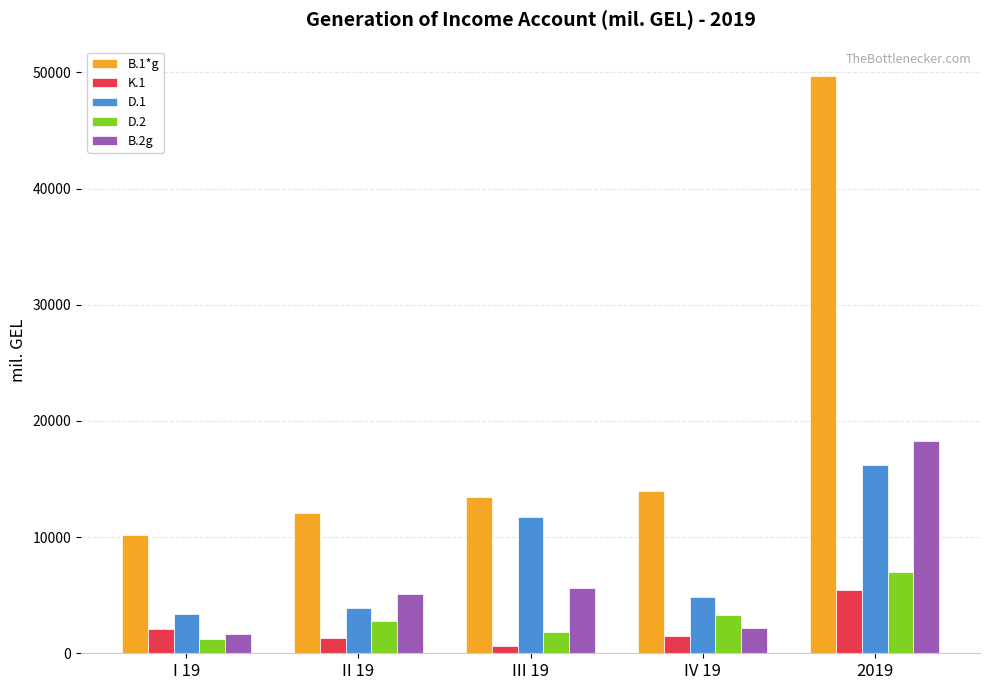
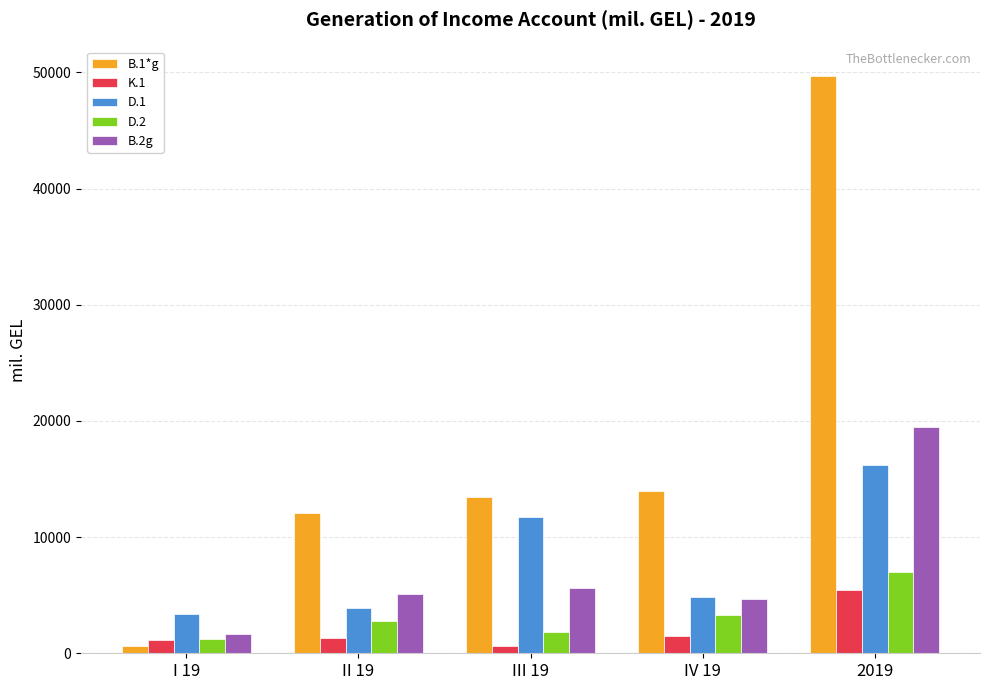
  {
    "B.1*g": {
-     "I 19": 10200,
+     "I 19": 600,
      "II 19": 12100,
      "III 19": 13500,
      "IV 19": 14000,
      "2019": 49700
    },
    "K.1": {
-     "I 19": 2100,
+     "I 19": 1100,
      "II 19": 1300,
      "III 19": 700,
      "IV 19": 1500,
      "2019": 5500
    },
    "D.1": {
      "I 19": 3400,
      "II 19": 3900,
      "III 19": 11700,
      "IV 19": 4900,
      "2019": 16200
    },
    "D.2": {
      "I 19": 1200,
      "II 19": 2700,
      "III 19": 1800,
      "IV 19": 3300,
      "2019": 7000
    },
    "B.2g": {
      "I 19": 1600,
      "II 19": 5100,
      "III 19": 5700,
-     "IV 19": 2200,
-     "2019": 18300
+     "IV 19": 4700,
+     "2019": 19500
    }
  }
